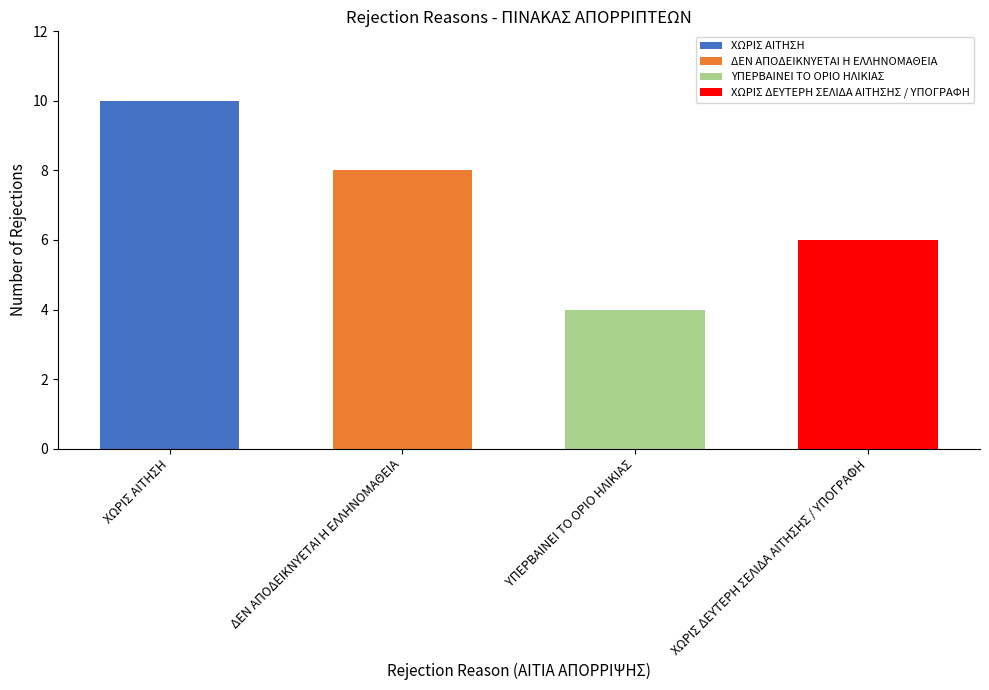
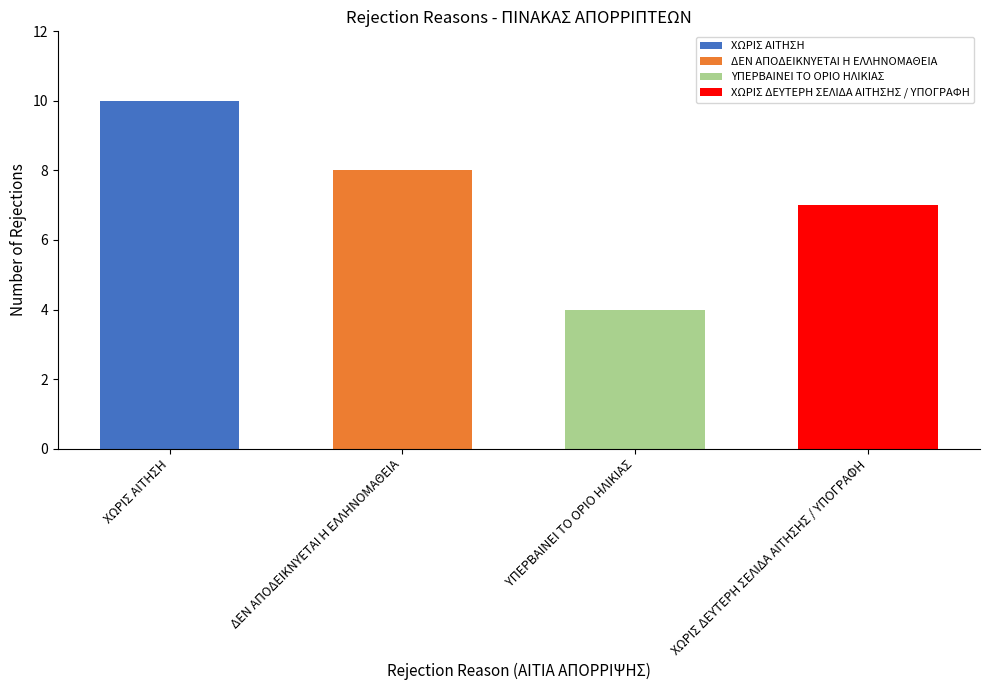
  {
    "ΧΩΡΙΣ ΑΙΤΗΣΗ": 10,
    "ΔΕΝ ΑΠΟΔΕΙΚΝΥΕΤΑΙ Η ΕΛΛΗΝΟΜΑΘΕΙΑ": 8,
    "ΥΠΕΡΒΑΙΝΕΙ ΤΟ ΟΡΙΟ ΗΛΙΚΙΑΣ": 4,
-   "ΧΩΡΙΣ ΔΕΥΤΕΡΗ ΣΕΛΙΔΑ ΑΙΤΗΣΗΣ / ΥΠΟΓΡΑΦΗ": 6
+   "ΧΩΡΙΣ ΔΕΥΤΕΡΗ ΣΕΛΙΔΑ ΑΙΤΗΣΗΣ / ΥΠΟΓΡΑΦΗ": 7
  }
